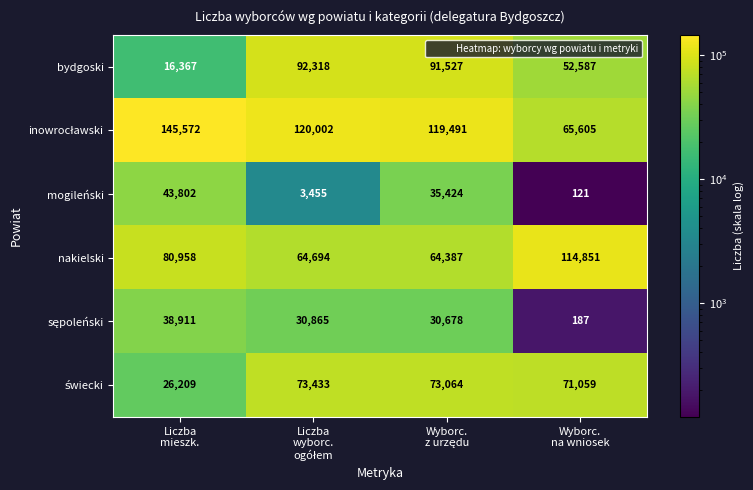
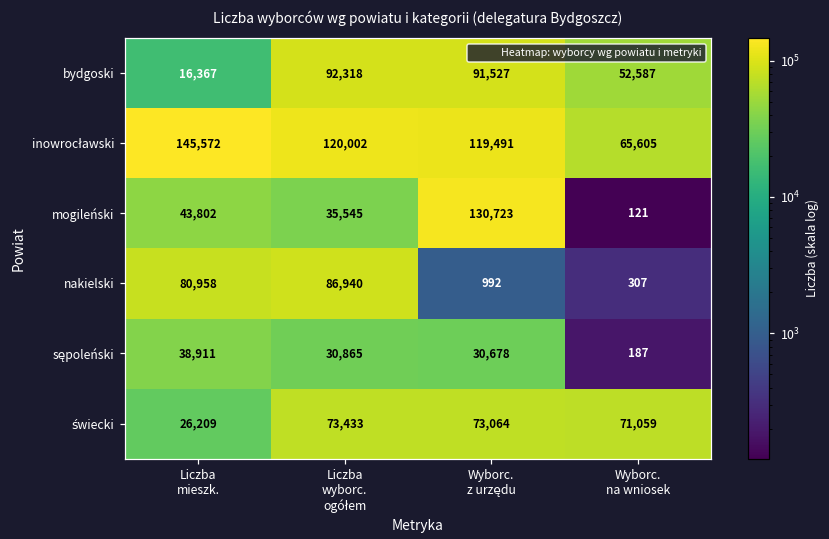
  {
    "bydgoski": {
      "Liczba mieszk.": "16,367",
      "Liczba wyborc. ogółem": "92,318",
      "Wyborc. z urzędu": "91,527",
      "Wyborc. na wniosek": "52,587"
    },
    "inowrocławski": {
      "Liczba mieszk.": "145,572",
      "Liczba wyborc. ogółem": "120,002",
      "Wyborc. z urzędu": "119,491",
      "Wyborc. na wniosek": "65,605"
    },
    "mogileński": {
      "Liczba mieszk.": "43,802",
-     "Liczba wyborc. ogółem": "3,455",
-     "Wyborc. z urzędu": "35,424",
+     "Liczba wyborc. ogółem": "35,545",
+     "Wyborc. z urzędu": "130,723",
      "Wyborc. na wniosek": "121"
    },
    "nakielski": {
      "Liczba mieszk.": "80,958",
-     "Liczba wyborc. ogółem": "64,694",
-     "Wyborc. z urzędu": "64,387",
-     "Wyborc. na wniosek": "114,851"
+     "Liczba wyborc. ogółem": "86,940",
+     "Wyborc. z urzędu": "992",
+     "Wyborc. na wniosek": "307"
    },
    "sępoleński": {
      "Liczba mieszk.": "38,911",
      "Liczba wyborc. ogółem": "30,865",
      "Wyborc. z urzędu": "30,678",
      "Wyborc. na wniosek": "187"
    },
    "świecki": {
      "Liczba mieszk.": "26,209",
      "Liczba wyborc. ogółem": "73,433",
      "Wyborc. z urzędu": "73,064",
      "Wyborc. na wniosek": "71,059"
    }
  }
